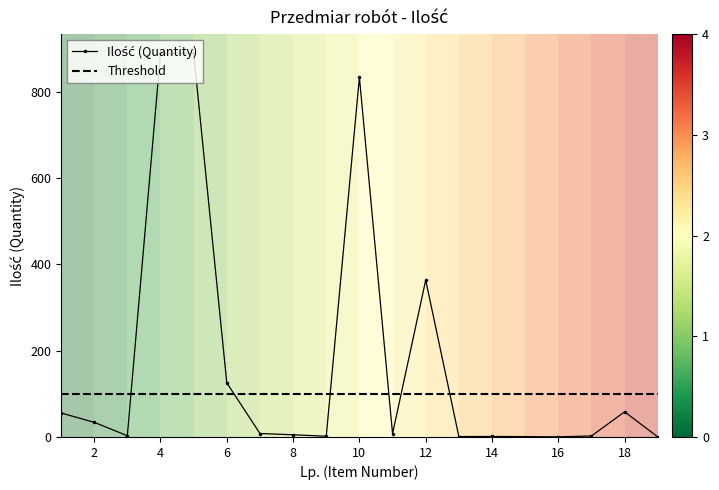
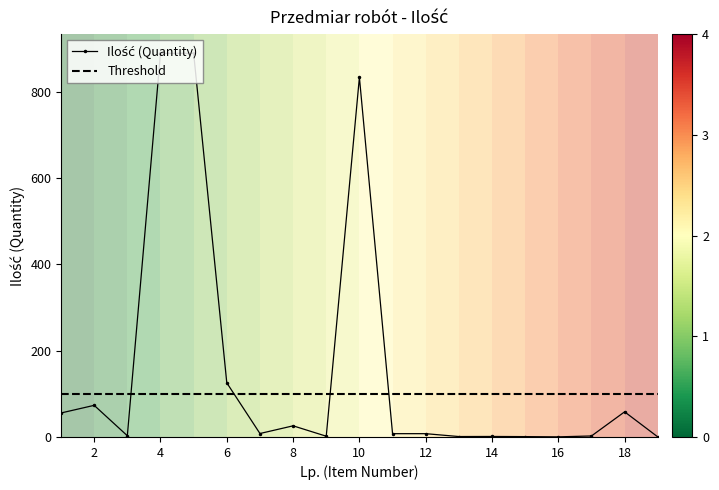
  {
-   "2": 30,
+   "2": 70,
    "6": 130,
-   "8": 10,
+   "8": 30,
    "10": 830,
-   "12": 360,
+   "12": 10,
    "14": 0,
    "16": 0,
    "18": 60
  }
